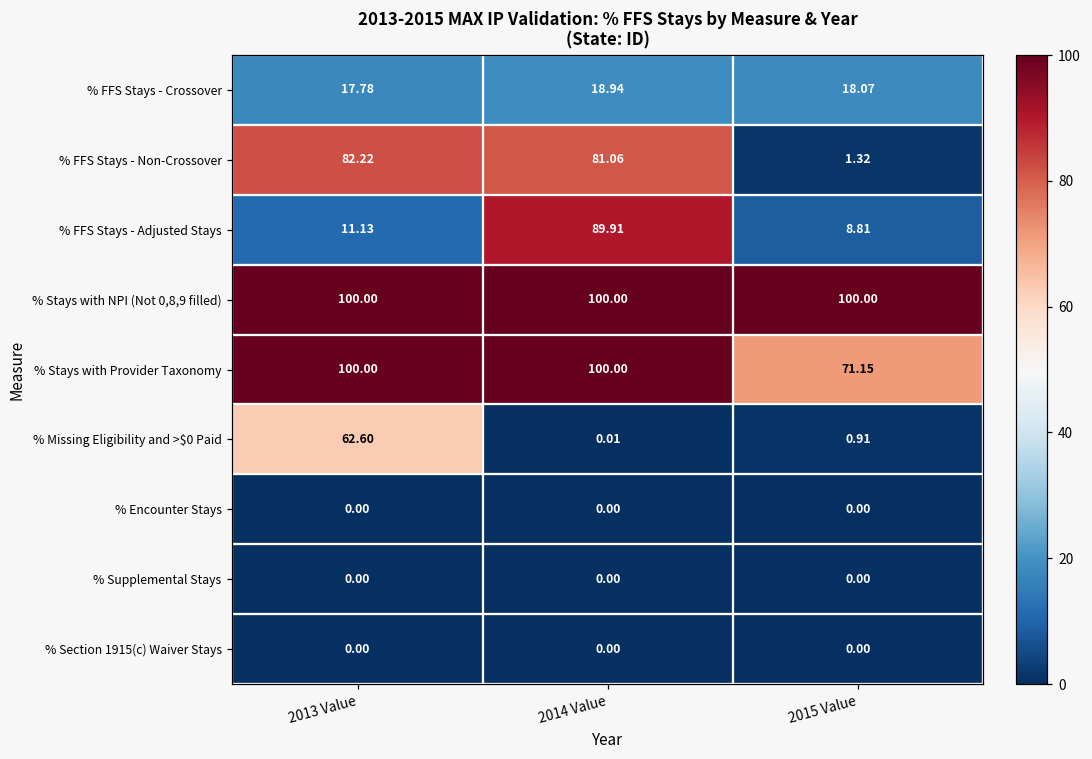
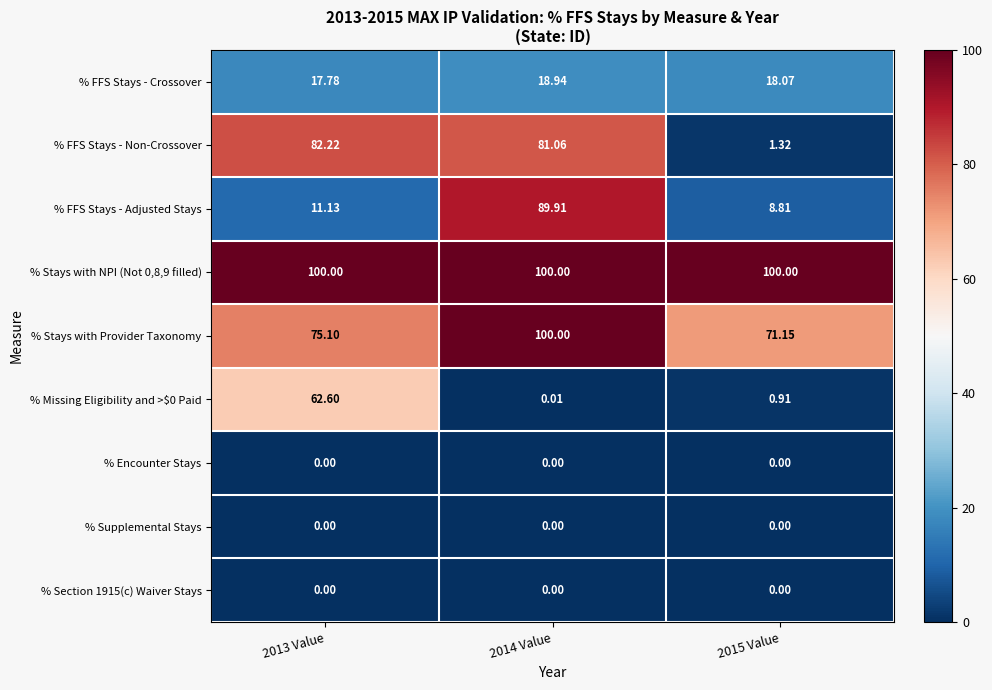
  {
    "% FFS Stays - Crossover": {
      "2013 Value": 17.78,
      "2014 Value": 18.94,
      "2015 Value": 18.07
    },
    "% FFS Stays - Non-Crossover": {
      "2013 Value": 82.22,
      "2014 Value": 81.06,
      "2015 Value": 1.32
    },
    "% FFS Stays - Adjusted Stays": {
      "2013 Value": 11.13,
      "2014 Value": 89.91,
      "2015 Value": 8.81
    },
    "% Stays with NPI (Not 0,8,9 filled)": {
      "2013 Value": 100.00,
      "2014 Value": 100.00,
      "2015 Value": 100.00
    },
    "% Stays with Provider Taxonomy": {
-     "2013 Value": 100.00,
+     "2013 Value": 75.10,
      "2014 Value": 100.00,
      "2015 Value": 71.15
    },
    "% Missing Eligibility and >$0 Paid": {
      "2013 Value": 62.60,
      "2014 Value": 0.01,
      "2015 Value": 0.91
    },
    "% Encounter Stays": {
      "2013 Value": 0.00,
      "2014 Value": 0.00,
      "2015 Value": 0.00
    },
    "% Supplemental Stays": {
      "2013 Value": 0.00,
      "2014 Value": 0.00,
      "2015 Value": 0.00
    },
    "% Section 1915(c) Waiver Stays": {
      "2013 Value": 0.00,
      "2014 Value": 0.00,
      "2015 Value": 0.00
    }
  }
